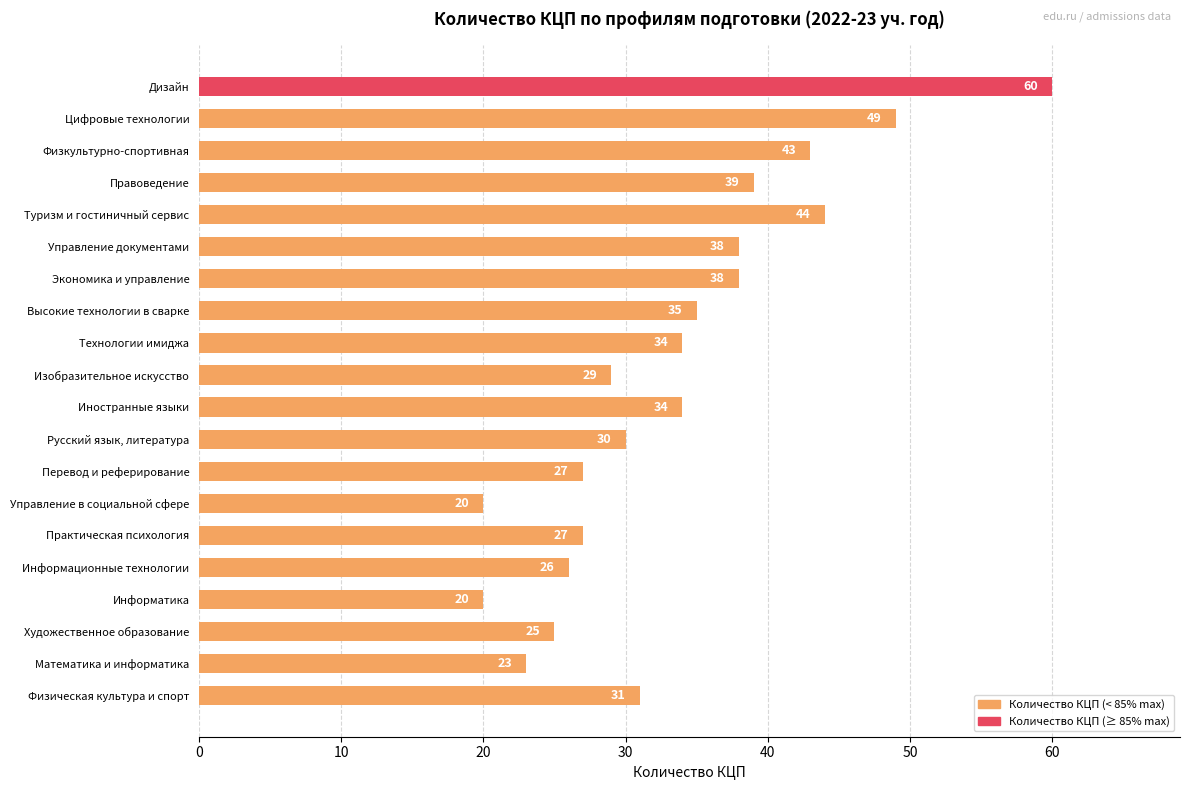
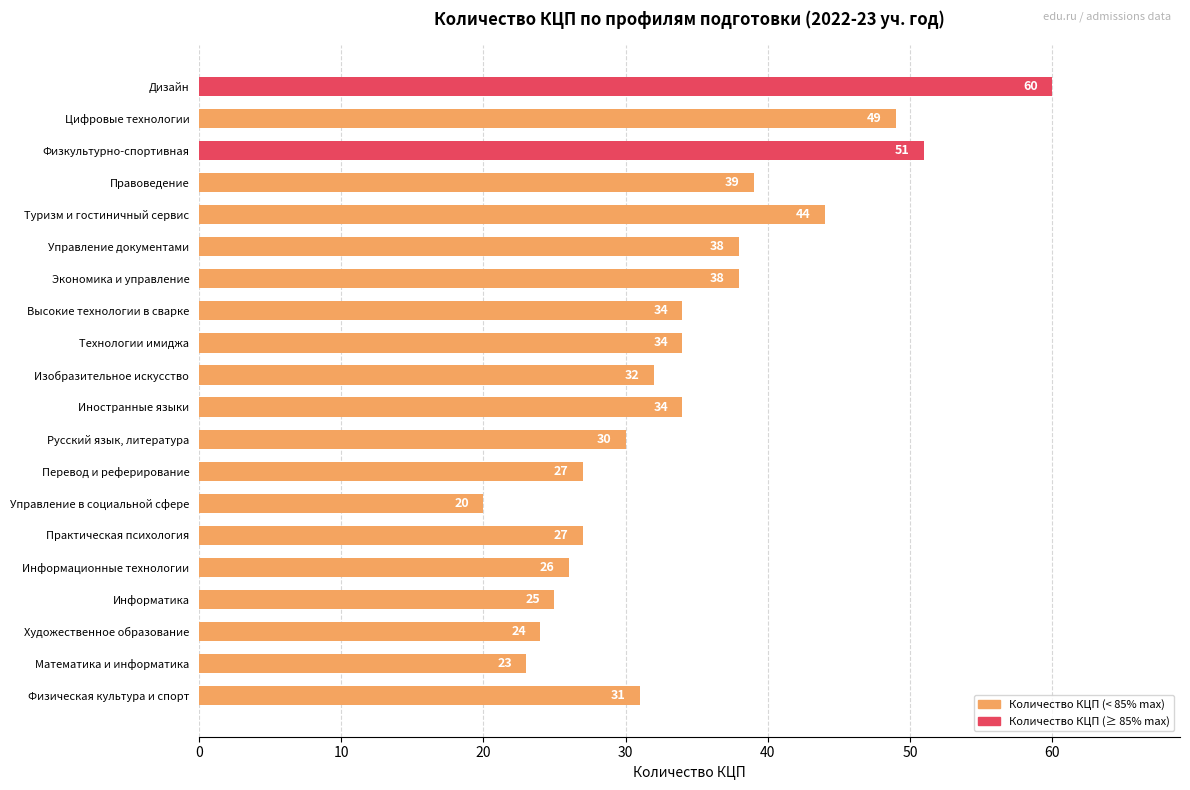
  {
    "Дизайн": 60,
    "Цифровые технологии": 49,
-   "Физкультурно-спортивная": 43,
+   "Физкультурно-спортивная": 51,
    "Правоведение": 39,
    "Туризм и гостиничный сервис": 44,
    "Управление документами": 38,
    "Экономика и управление": 38,
-   "Высокие технологии в сварке": 35,
+   "Высокие технологии в сварке": 34,
    "Технологии имиджа": 34,
-   "Изобразительное искусство": 29,
+   "Изобразительное искусство": 32,
    "Иностранные языки": 34,
    "Русский язык, литература": 30,
    "Перевод и реферирование": 27,
    "Управление в социальной сфере": 20,
    "Практическая психология": 27,
    "Информационные технологии": 26,
-   "Информатика": 20,
-   "Художественное образование": 25,
+   "Информатика": 25,
+   "Художественное образование": 24,
    "Математика и информатика": 23,
    "Физическая культура и спорт": 31
  }
